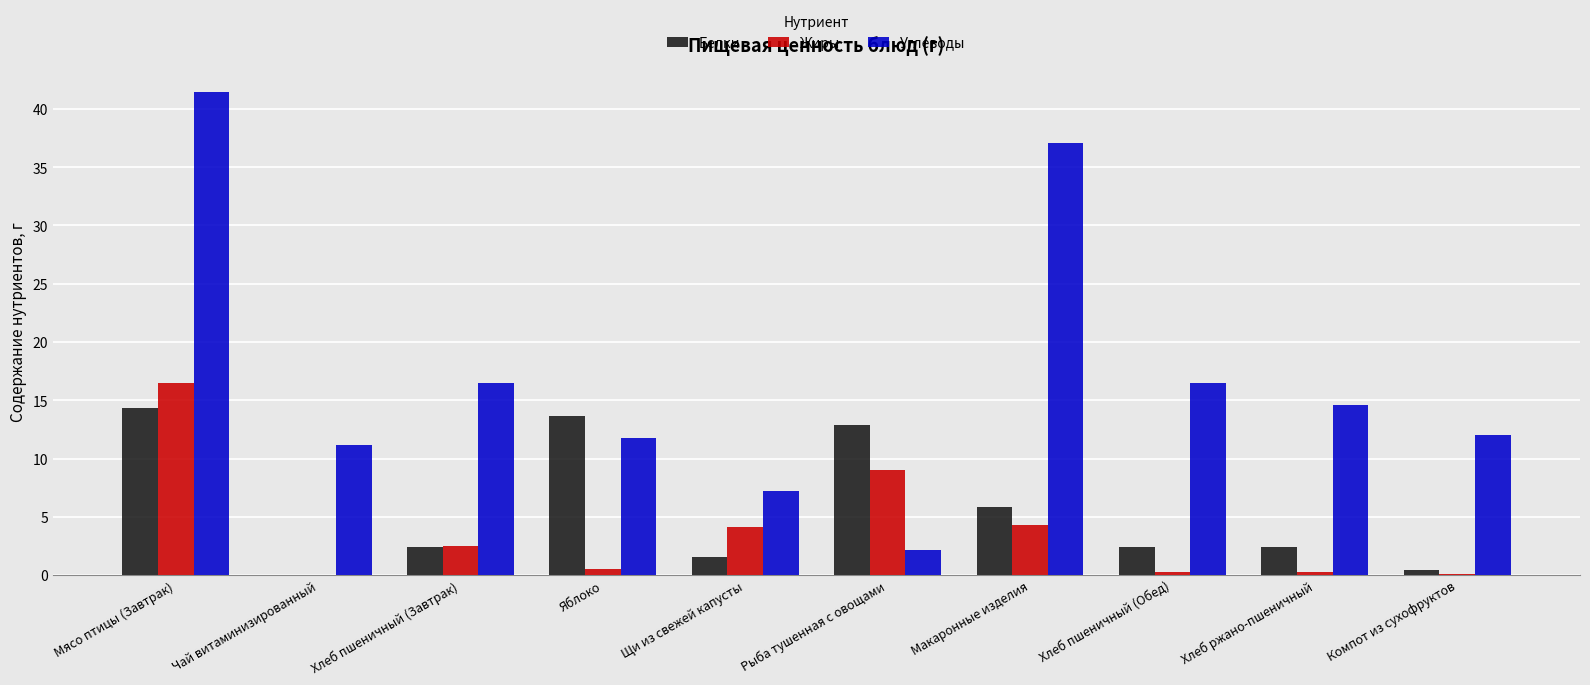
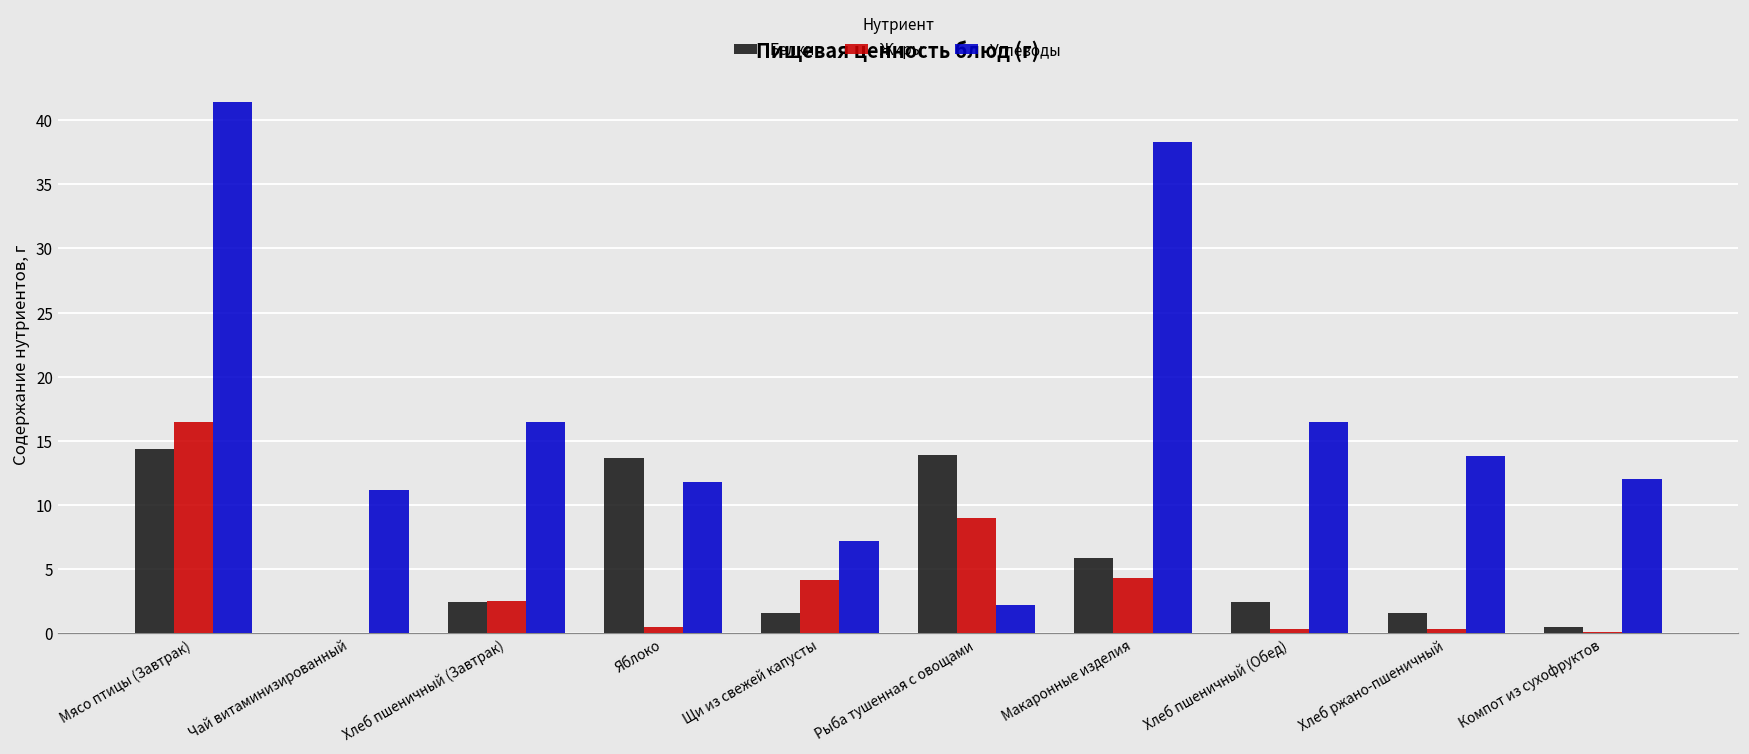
  {
    "Белки": {
      "Мясо птицы (Завтрак)": 14.3,
      "Чай витаминизированный": 0.0,
      "Хлеб пшеничный (Завтрак)": 2.4,
      "Яблоко": 13.6,
      "Щи из свежей капусты": 1.6,
-     "Рыба тушенная с овощами": 12.9,
+     "Рыба тушенная с овощами": 13.9,
      "Макаронные изделия": 5.8,
      "Хлеб пшеничный (Обед)": 2.4,
-     "Хлеб ржано-пшеничный": 2.4,
+     "Хлеб ржано-пшеничный": 1.6,
      "Компот из сухофруктов": 0.4
    },
    "Жиры": {
      "Мясо птицы (Завтрак)": 16.5,
      "Чай витаминизированный": 0.0,
      "Хлеб пшеничный (Завтрак)": 2.5,
      "Яблоко": 0.5,
      "Щи из свежей капусты": 4.1,
      "Рыба тушенная с овощами": 9.0,
      "Макаронные изделия": 4.3,
      "Хлеб пшеничный (Обед)": 0.3,
      "Хлеб ржано-пшеничный": 0.3
    },
    "Углеводы": {
      "Мясо птицы (Завтрак)": 41.4,
      "Чай витаминизированный": 11.1,
      "Хлеб пшеничный (Завтрак)": 16.5,
      "Яблоко": 11.8,
      "Щи из свежей капусты": 7.2,
      "Рыба тушенная с овощами": 2.2,
-     "Макаронные изделия": 37.1,
+     "Макаронные изделия": 38.3,
      "Хлеб пшеничный (Обед)": 16.5,
-     "Хлеб ржано-пшеничный": 14.6,
+     "Хлеб ржано-пшеничный": 13.8,
      "Компот из сухофруктов": 12.0
    }
  }
